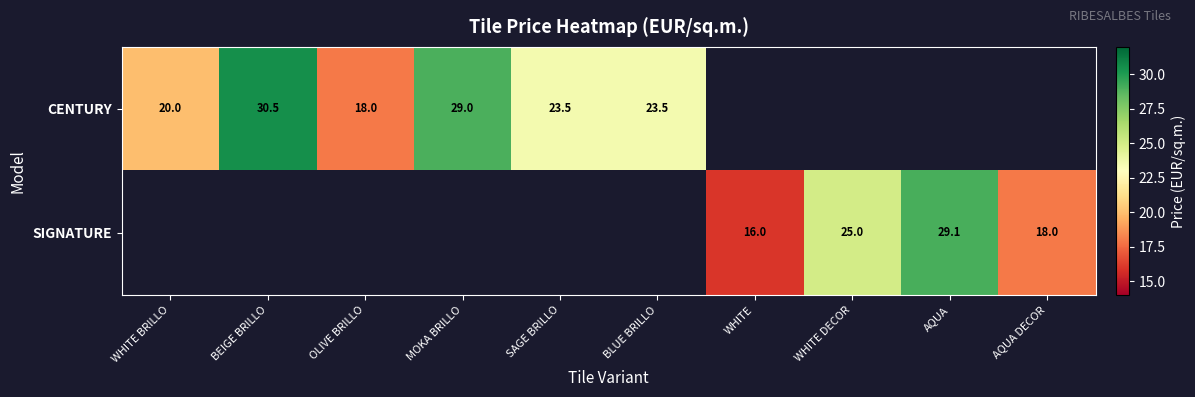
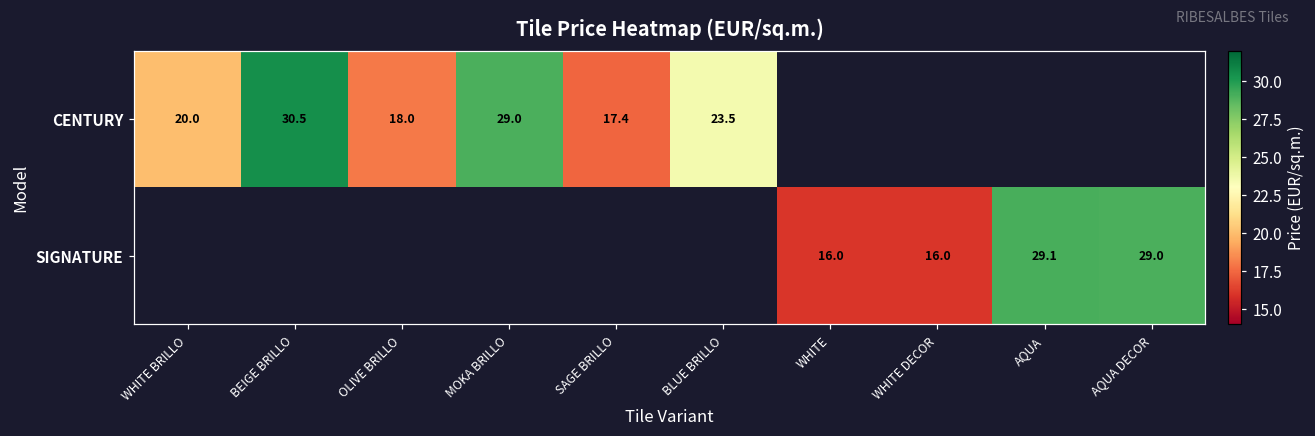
  {
    "CENTURY": {
      "WHITE BRILLO": 20.0,
      "BEIGE BRILLO": 30.5,
      "OLIVE BRILLO": 18.0,
      "MOKA BRILLO": 29.0,
-     "SAGE BRILLO": 23.5,
+     "SAGE BRILLO": 17.4,
      "BLUE BRILLO": 23.5
    },
    "SIGNATURE": {
      "WHITE": 16.0,
-     "WHITE DECOR": 25.0,
+     "WHITE DECOR": 16.0,
      "AQUA": 29.1,
-     "AQUA DECOR": 18.0
+     "AQUA DECOR": 29.0
    }
  }
